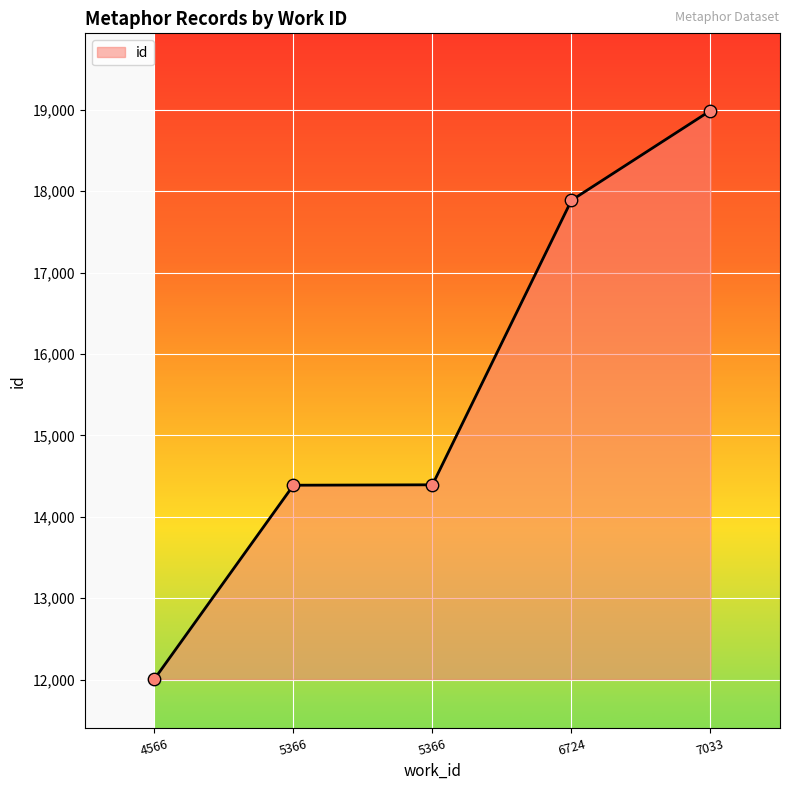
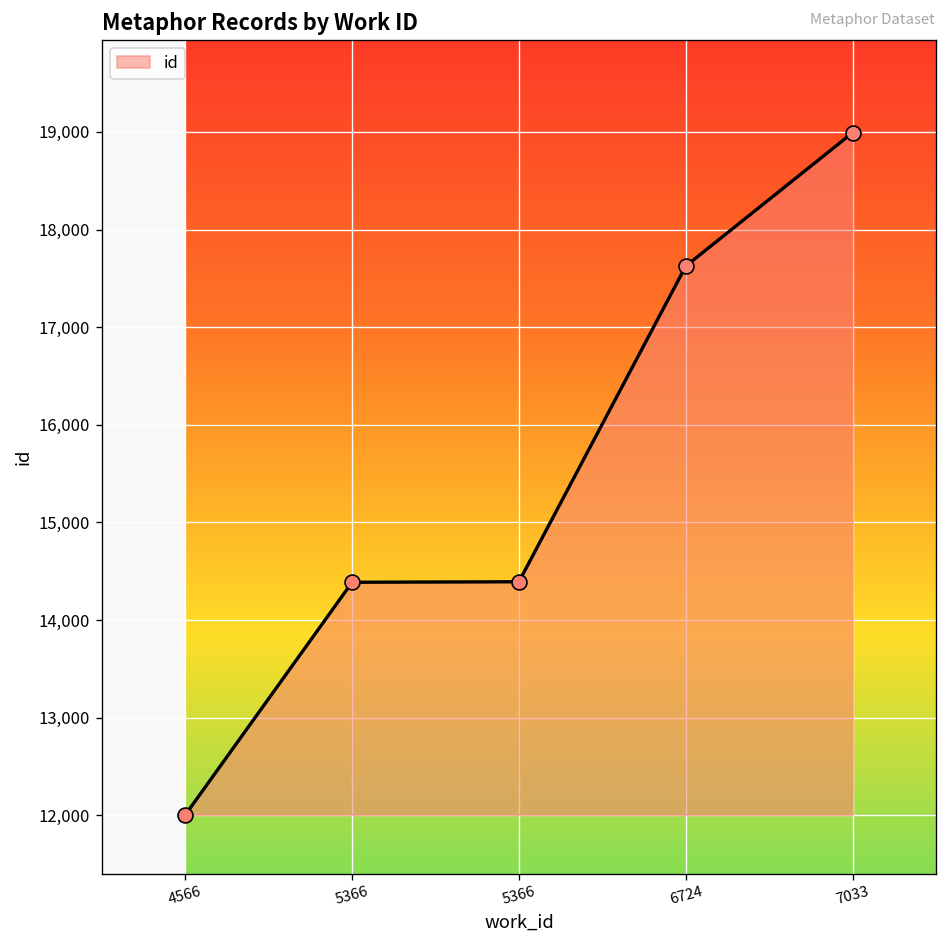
  {
    "4566": "12,000",
-   "6724": "17,900",
+   "6724": "17,600",
    "7033": "19,000"
  }
